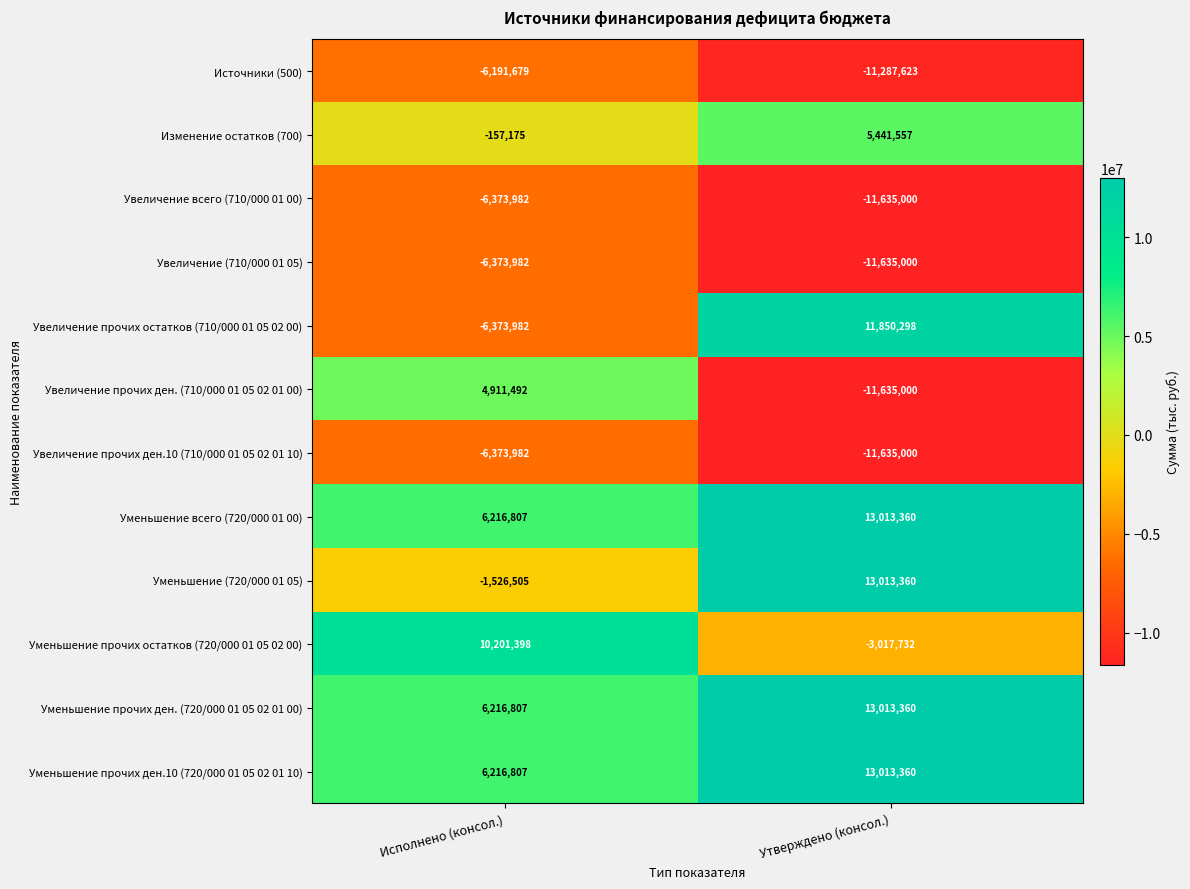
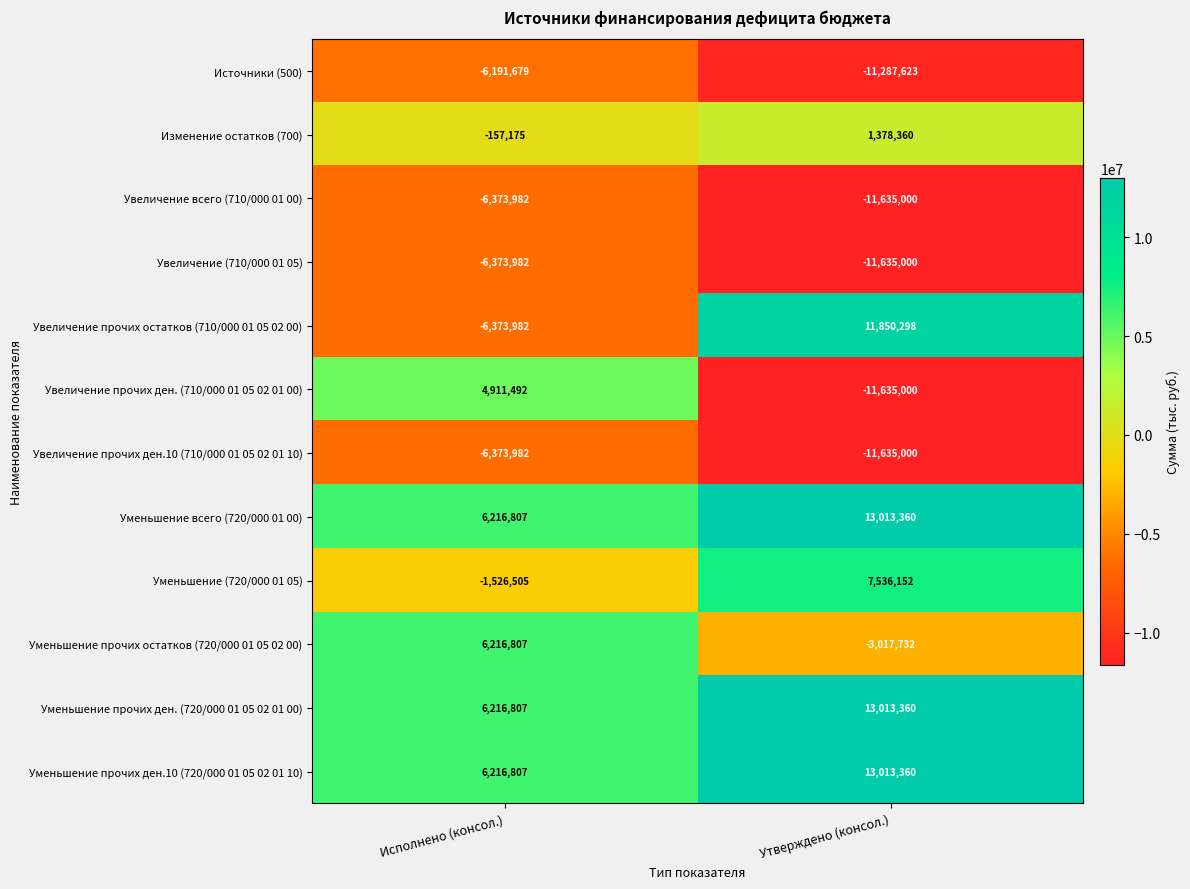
  {
    "Источники (500)": {
      "Исполнено (консол.)": "-6,191,679",
      "Утверждено (консол.)": "-11,287,623"
    },
    "Изменение остатков (700)": {
      "Исполнено (консол.)": "-157,175",
-     "Утверждено (консол.)": "5,441,557"
+     "Утверждено (консол.)": "1,378,360"
    },
    "Увеличение всего (710/000 01 00)": {
      "Исполнено (консол.)": "-6,373,982",
      "Утверждено (консол.)": "-11,635,000"
    },
    "Увеличение (710/000 01 05)": {
      "Исполнено (консол.)": "-6,373,982",
      "Утверждено (консол.)": "-11,635,000"
    },
    "Увеличение прочих остатков (710/000 01 05 02 00)": {
      "Исполнено (консол.)": "-6,373,982",
      "Утверждено (консол.)": "11,850,298"
    },
    "Увеличение прочих ден. (710/000 01 05 02 01 00)": {
      "Исполнено (консол.)": "4,911,492",
      "Утверждено (консол.)": "-11,635,000"
    },
    "Увеличение прочих ден.10 (710/000 01 05 02 01 10)": {
      "Исполнено (консол.)": "-6,373,982",
      "Утверждено (консол.)": "-11,635,000"
    },
    "Уменьшение всего (720/000 01 00)": {
      "Исполнено (консол.)": "6,216,807",
      "Утверждено (консол.)": "13,013,360"
    },
    "Уменьшение (720/000 01 05)": {
      "Исполнено (консол.)": "-1,526,505",
-     "Утверждено (консол.)": "13,013,360"
+     "Утверждено (консол.)": "7,536,152"
    },
    "Уменьшение прочих остатков (720/000 01 05 02 00)": {
-     "Исполнено (консол.)": "10,201,398",
+     "Исполнено (консол.)": "6,216,807",
      "Утверждено (консол.)": "-3,017,732"
    },
    "Уменьшение прочих ден. (720/000 01 05 02 01 00)": {
      "Исполнено (консол.)": "6,216,807",
      "Утверждено (консол.)": "13,013,360"
    },
    "Уменьшение прочих ден.10 (720/000 01 05 02 01 10)": {
      "Исполнено (консол.)": "6,216,807",
      "Утверждено (консол.)": "13,013,360"
    }
  }
